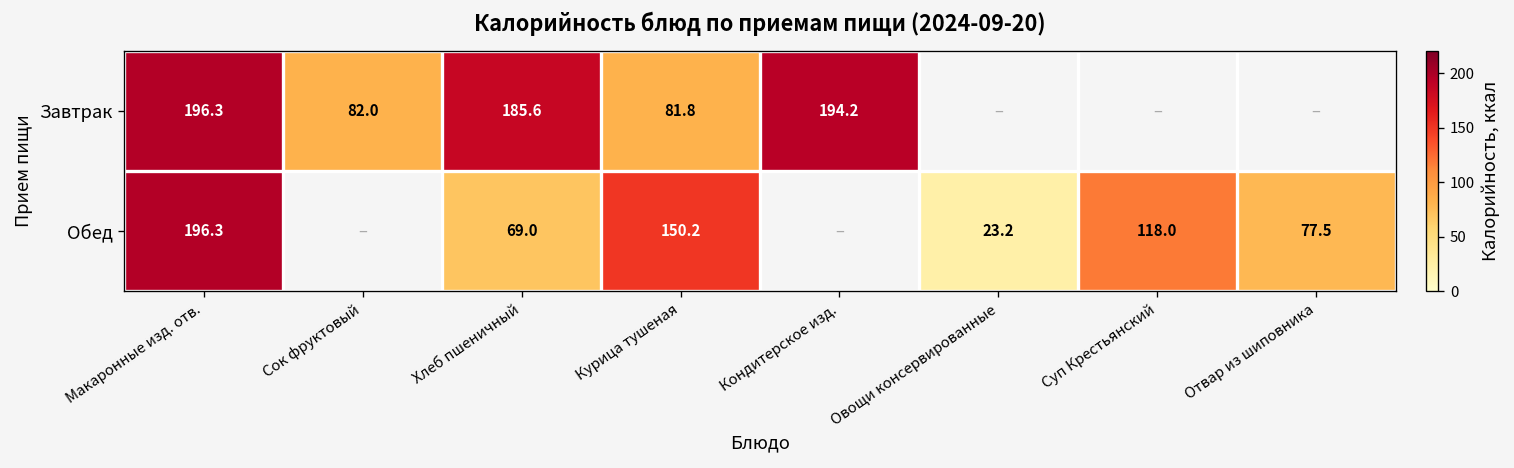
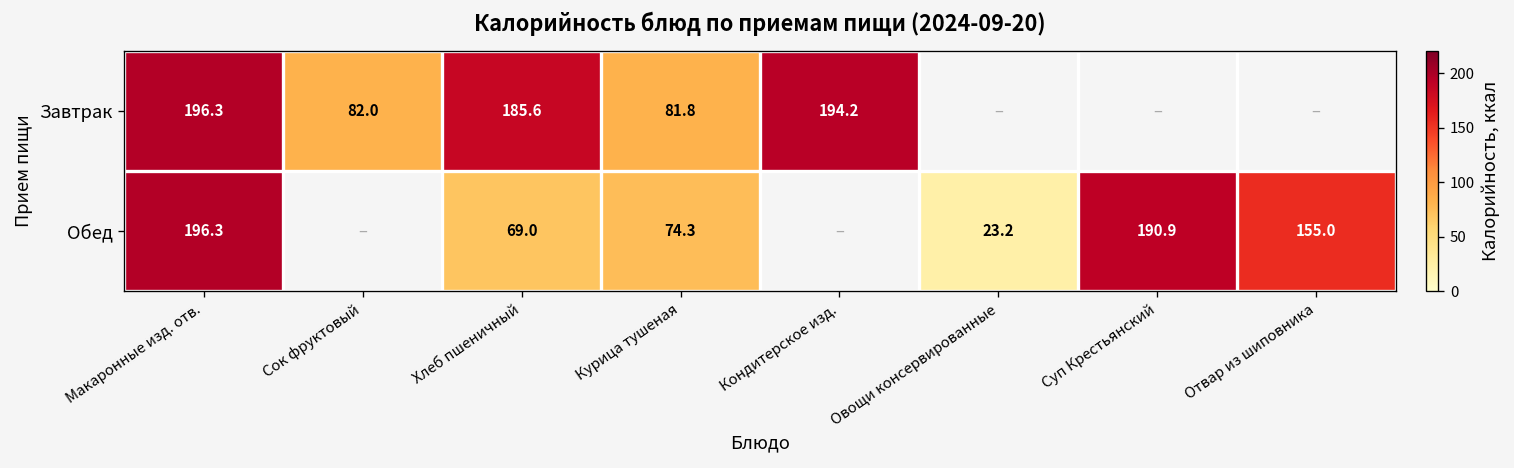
  {
    "Завтрак": {
      "Макаронные изд. отв.": 196.3,
      "Сок фруктовый": 82.0,
      "Хлеб пшеничный": 185.6,
      "Курица тушеная": 81.8,
      "Кондитерское изд.": 194.2
    },
    "Обед": {
      "Макаронные изд. отв.": 196.3,
      "Хлеб пшеничный": 69.0,
-     "Курица тушеная": 150.2,
+     "Курица тушеная": 74.3,
      "Овощи консервированные": 23.2,
-     "Суп Крестьянский": 118.0,
-     "Отвар из шиповника": 77.5
+     "Суп Крестьянский": 190.9,
+     "Отвар из шиповника": 155.0
    }
  }
